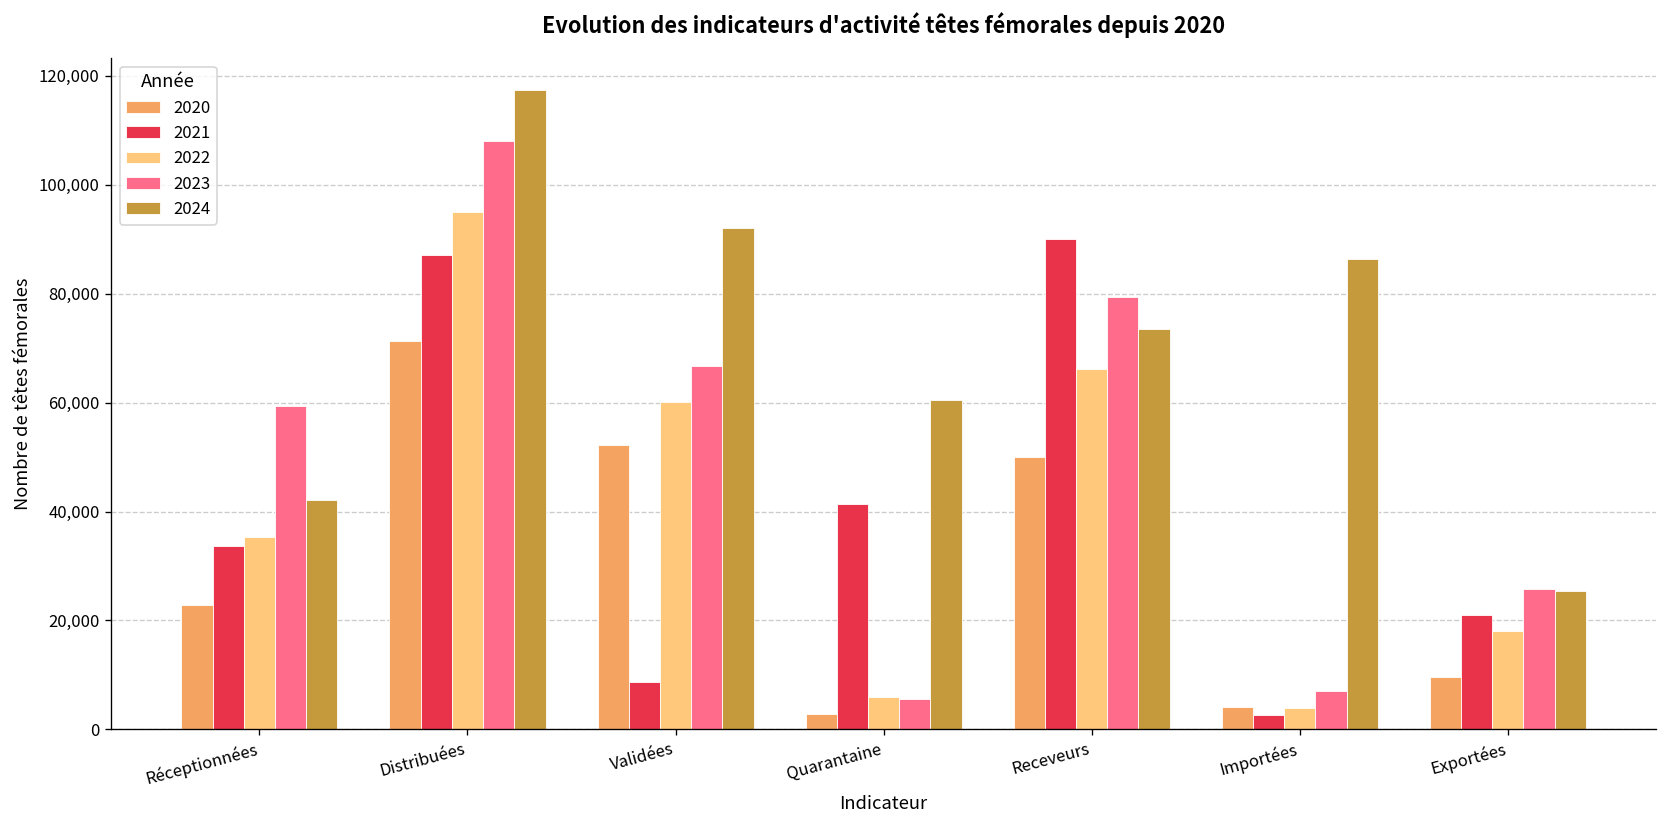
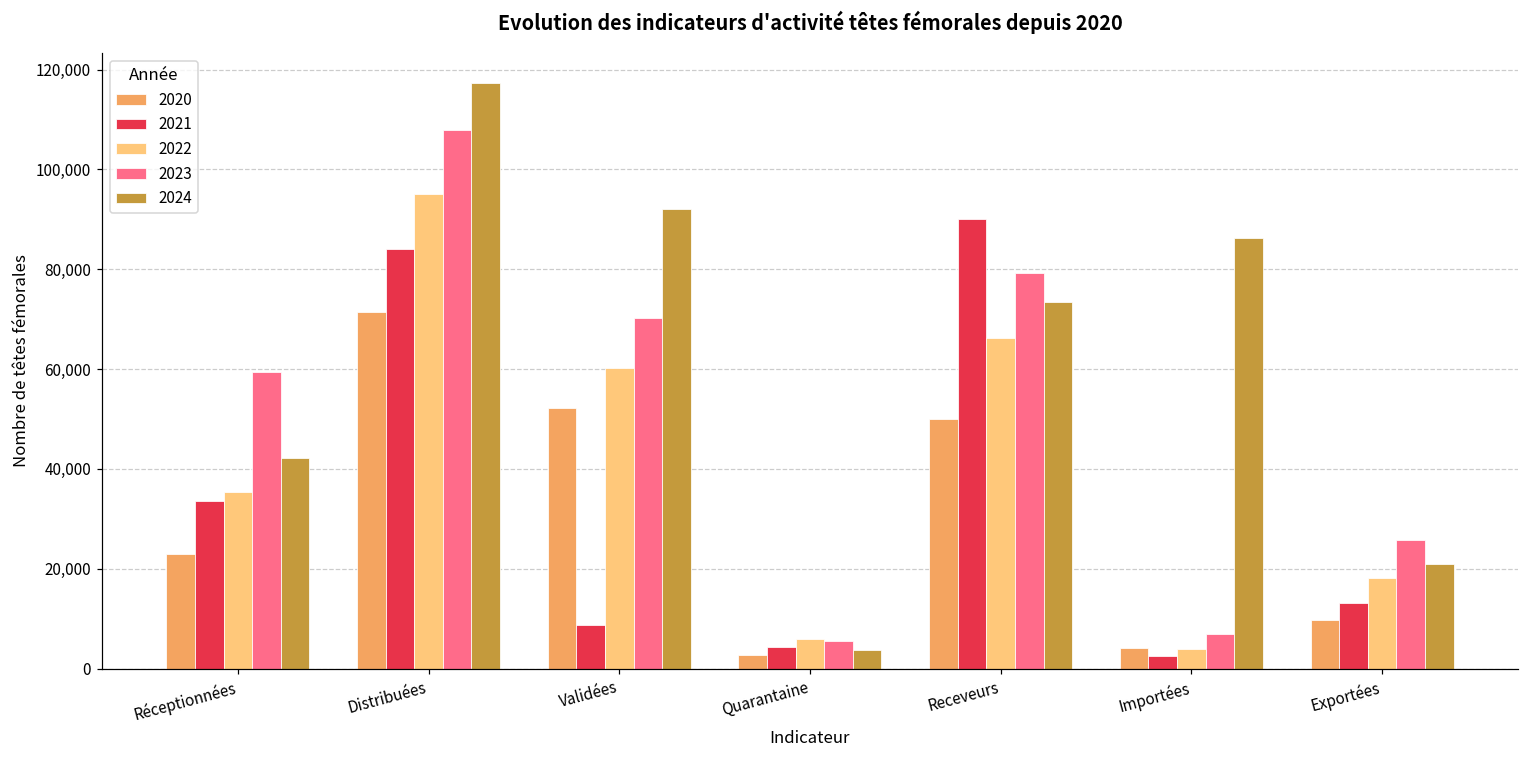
  {
    "2021": {
      "Réceptionnées": "34,000",
-     "Distribuées": "87,000",
+     "Distribuées": "84,000",
      "Validées": "9,000",
-     "Quarantaine": "41,000",
+     "Quarantaine": "4,000",
      "Receveurs": "90,000",
      "Importées": "3,000",
-     "Exportées": "21,000"
+     "Exportées": "13,000"
    },
    "2023": {
      "Réceptionnées": "59,000",
      "Distribuées": "108,000",
-     "Validées": "67,000",
+     "Validées": "70,000",
      "Quarantaine": "5,000",
      "Receveurs": "79,000",
      "Importées": "7,000",
      "Exportées": "26,000"
    },
    "2024": {
      "Réceptionnées": "42,000",
      "Distribuées": "117,000",
      "Validées": "92,000",
-     "Quarantaine": "60,000",
+     "Quarantaine": "4,000",
      "Receveurs": "74,000",
      "Importées": "86,000",
-     "Exportées": "25,000"
+     "Exportées": "21,000"
    }
  }
